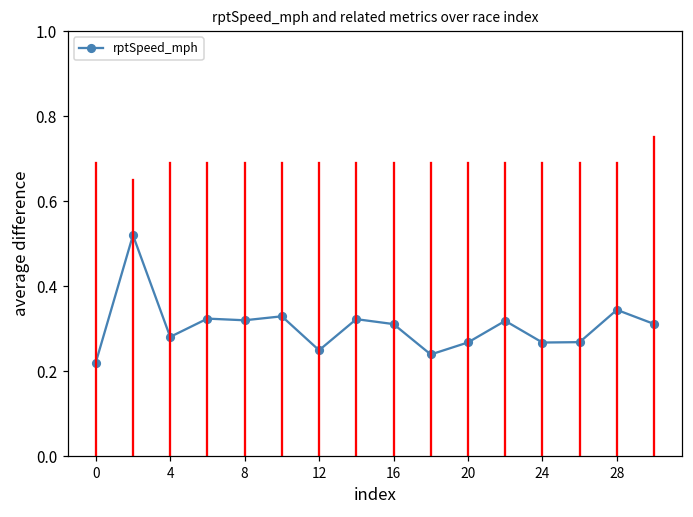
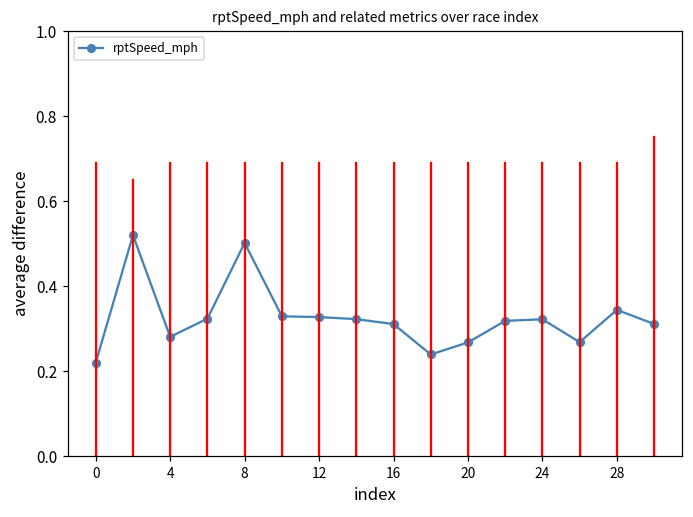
  {
    "rptSpeed_mph": {
      "0": 0.22,
      "4": 0.28,
-     "8": 0.32,
-     "12": 0.25,
+     "8": 0.50,
+     "12": 0.33,
      "16": 0.31,
      "20": 0.27,
-     "24": 0.27,
+     "24": 0.32,
      "28": 0.34
    }
  }
